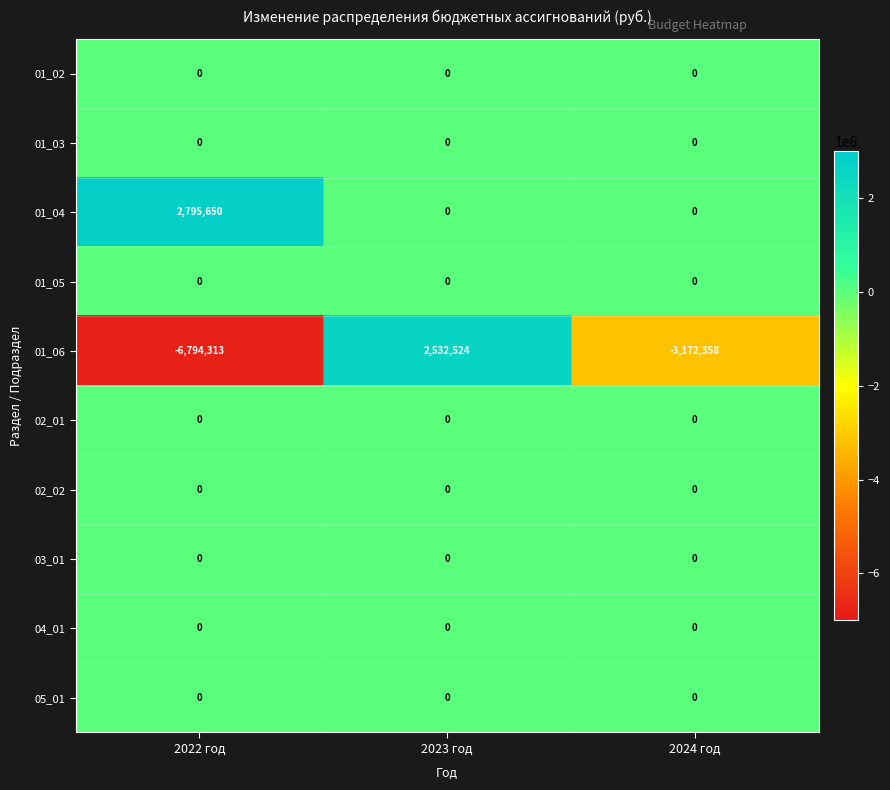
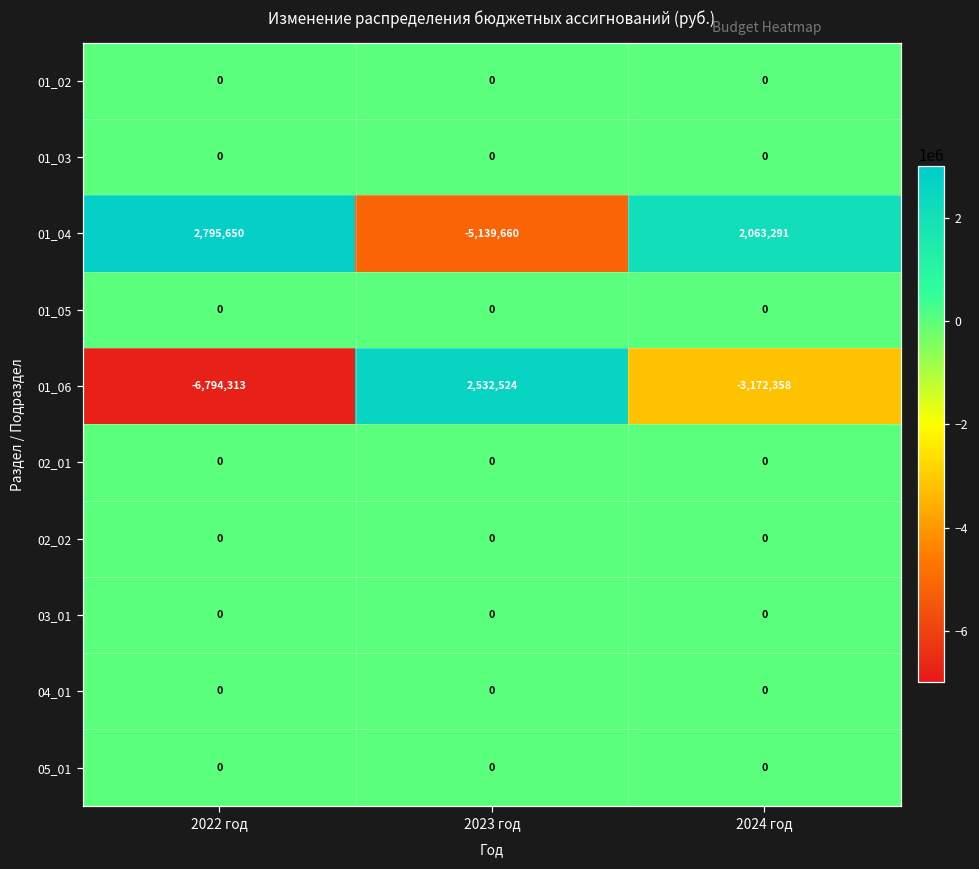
  {
    "01_02": {
      "2022 год": "0",
      "2023 год": "0",
      "2024 год": "0"
    },
    "01_03": {
      "2022 год": "0",
      "2023 год": "0",
      "2024 год": "0"
    },
    "01_04": {
      "2022 год": "2,795,650",
-     "2023 год": "0",
-     "2024 год": "0"
+     "2023 год": "-5,139,660",
+     "2024 год": "2,063,291"
    },
    "01_05": {
      "2022 год": "0",
      "2023 год": "0",
      "2024 год": "0"
    },
    "01_06": {
      "2022 год": "-6,794,313",
      "2023 год": "2,532,524",
      "2024 год": "-3,172,358"
    },
    "02_01": {
      "2022 год": "0",
      "2023 год": "0",
      "2024 год": "0"
    },
    "02_02": {
      "2022 год": "0",
      "2023 год": "0",
      "2024 год": "0"
    },
    "03_01": {
      "2022 год": "0",
      "2023 год": "0",
      "2024 год": "0"
    },
    "04_01": {
      "2022 год": "0",
      "2023 год": "0",
      "2024 год": "0"
    },
    "05_01": {
      "2022 год": "0",
      "2023 год": "0",
      "2024 год": "0"
    }
  }
